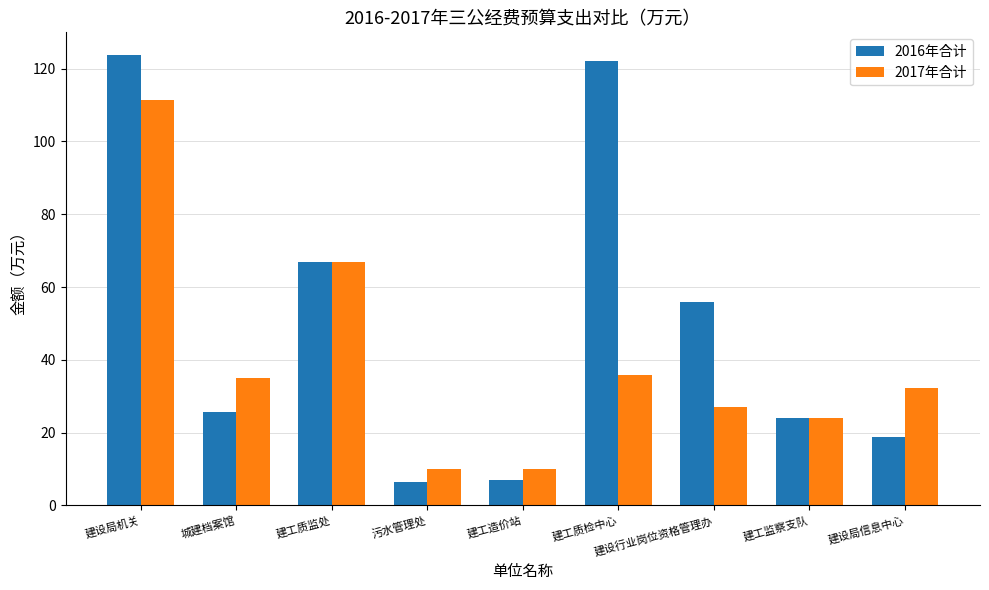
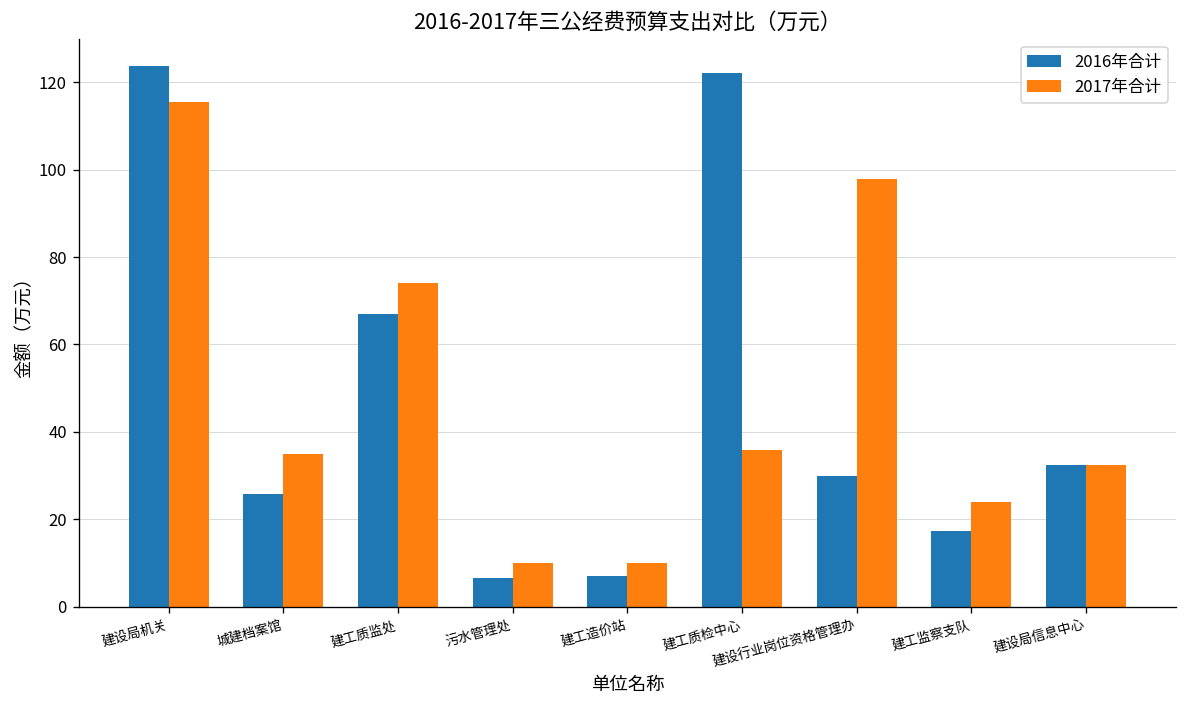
  {
    "2016年合计": {
      "建设局机关": 124,
      "城建档案馆": 26,
      "建工质监处": 67,
      "污水管理处": 7,
      "建工造价站": 7,
      "建工质检中心": 122,
-     "建设行业岗位资格管理办": 56,
-     "建工监察支队": 24,
-     "建设局信息中心": 19
+     "建设行业岗位资格管理办": 30,
+     "建工监察支队": 17,
+     "建设局信息中心": 32
    },
    "2017年合计": {
-     "建设局机关": 112,
+     "建设局机关": 116,
      "城建档案馆": 35,
-     "建工质监处": 67,
+     "建工质监处": 74,
      "污水管理处": 10,
      "建工造价站": 10,
      "建工质检中心": 36,
-     "建设行业岗位资格管理办": 27,
+     "建设行业岗位资格管理办": 98,
      "建工监察支队": 24,
      "建设局信息中心": 32
    }
  }
